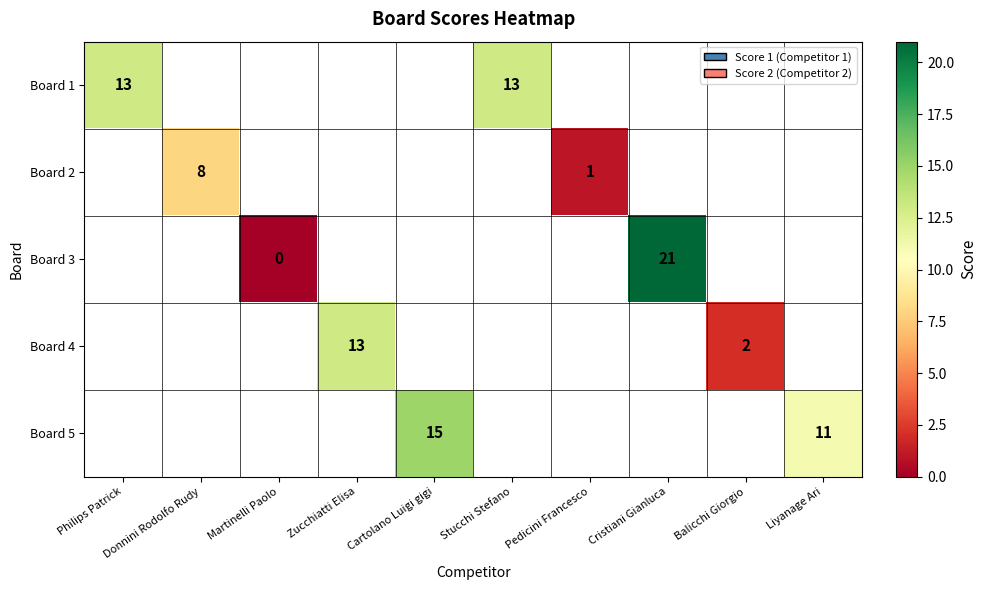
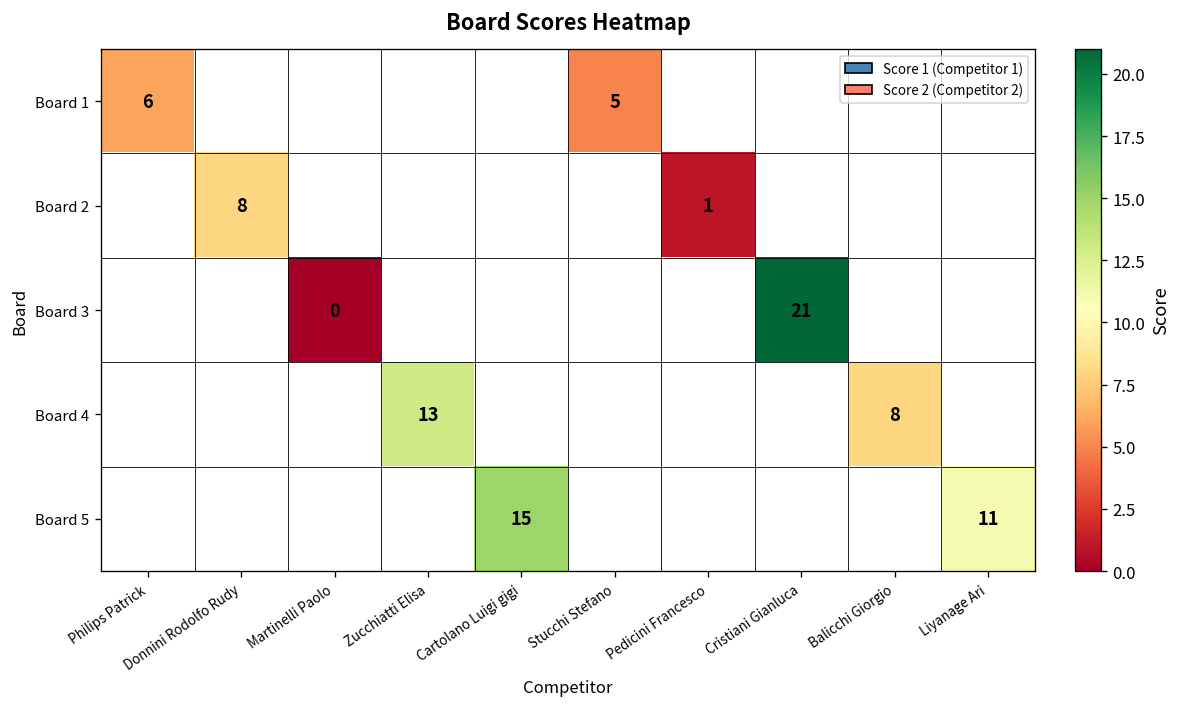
  {
    "Board 1": {
-     "Philips Patrick": 13,
-     "Stucchi Stefano": 13
+     "Philips Patrick": 6,
+     "Stucchi Stefano": 5
    },
    "Board 2": {
      "Donnini Rodolfo Rudy": 8,
      "Pedicini Francesco": 1
    },
    "Board 3": {
      "Martinelli Paolo": 0,
      "Cristiani Gianluca": 21
    },
    "Board 4": {
      "Zucchiatti Elisa": 13,
-     "Balicchi Giorgio": 2
+     "Balicchi Giorgio": 8
    },
    "Board 5": {
      "Cartolano Luigi gigi": 15,
      "Liyanage Ari": 11
    }
  }
